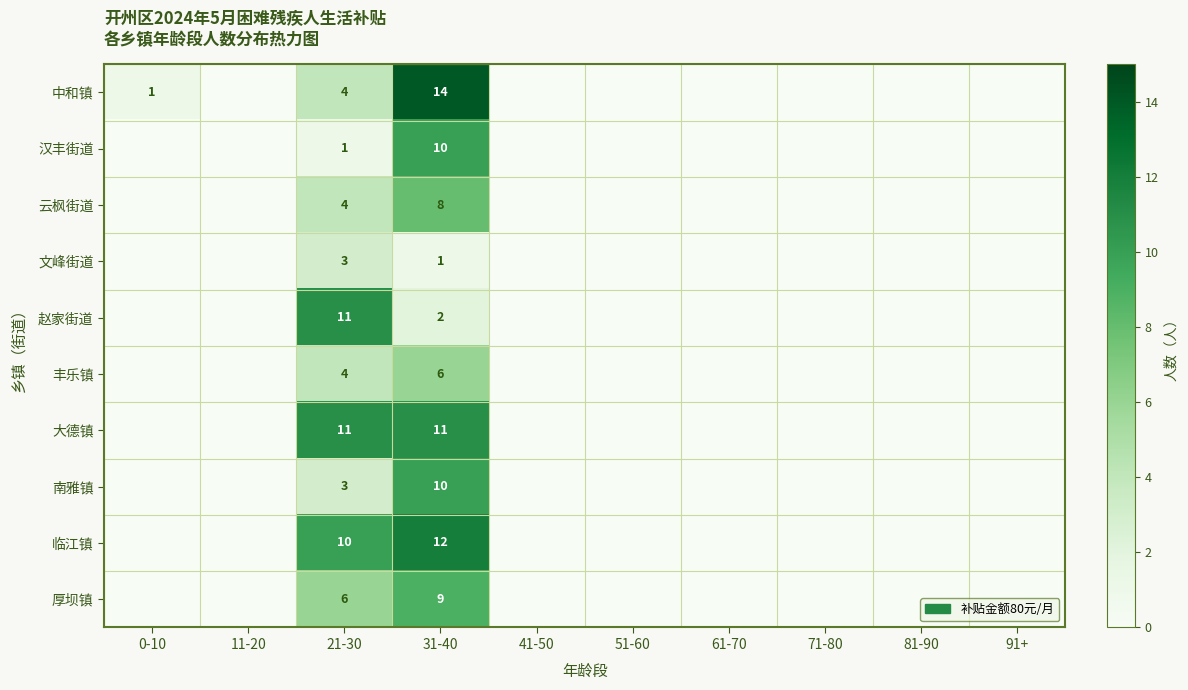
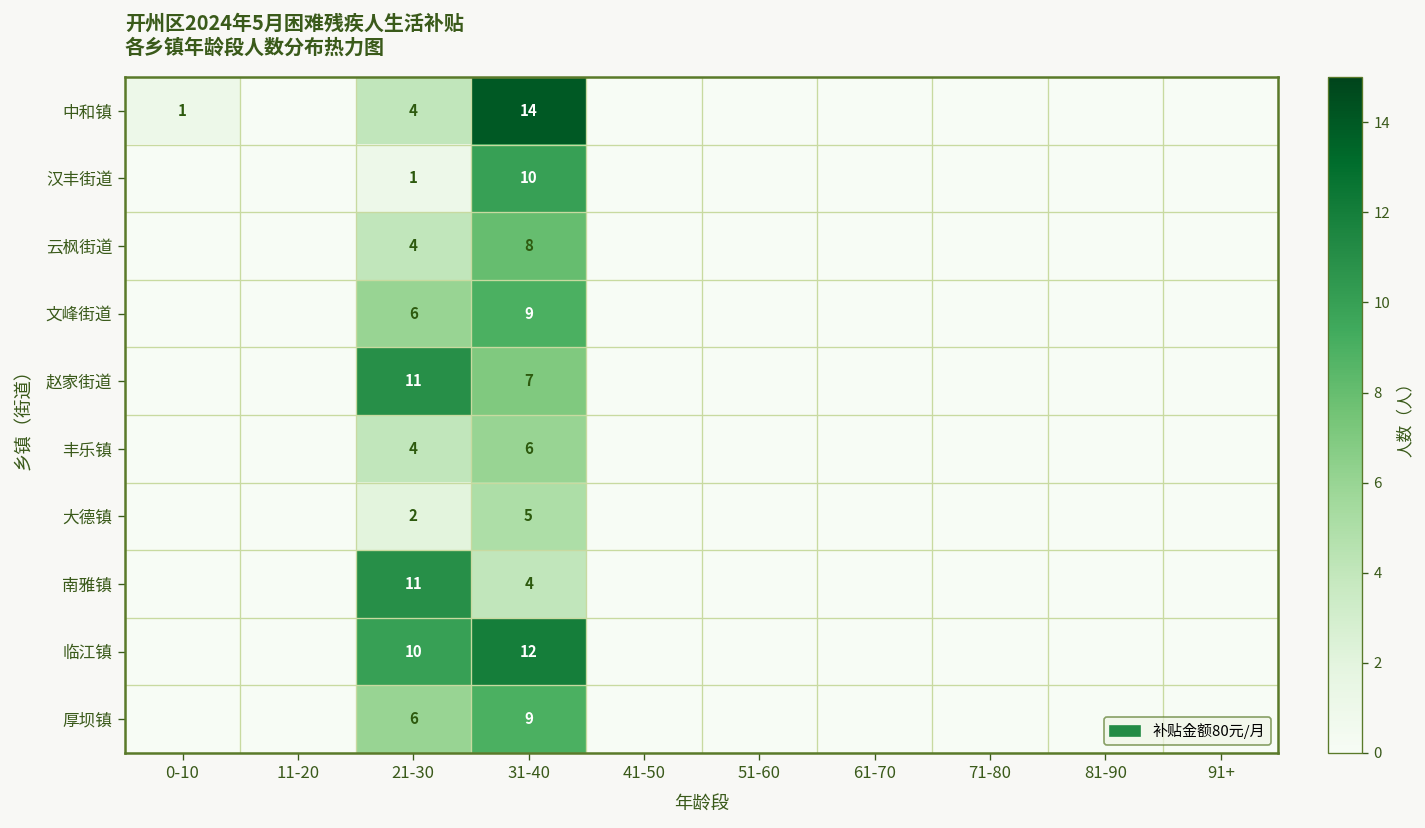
  {
    "中和镇": {
      "0-10": 1,
      "21-30": 4,
      "31-40": 14
    },
    "汉丰街道": {
      "21-30": 1,
      "31-40": 10
    },
    "云枫街道": {
      "21-30": 4,
      "31-40": 8
    },
    "文峰街道": {
-     "21-30": 3,
-     "31-40": 1
+     "21-30": 6,
+     "31-40": 9
    },
    "赵家街道": {
      "21-30": 11,
-     "31-40": 2
+     "31-40": 7
    },
    "丰乐镇": {
      "21-30": 4,
      "31-40": 6
    },
    "大德镇": {
-     "21-30": 11,
-     "31-40": 11
+     "21-30": 2,
+     "31-40": 5
    },
    "南雅镇": {
-     "21-30": 3,
-     "31-40": 10
+     "21-30": 11,
+     "31-40": 4
    },
    "临江镇": {
      "21-30": 10,
      "31-40": 12
    },
    "厚坝镇": {
      "21-30": 6,
      "31-40": 9
    }
  }
